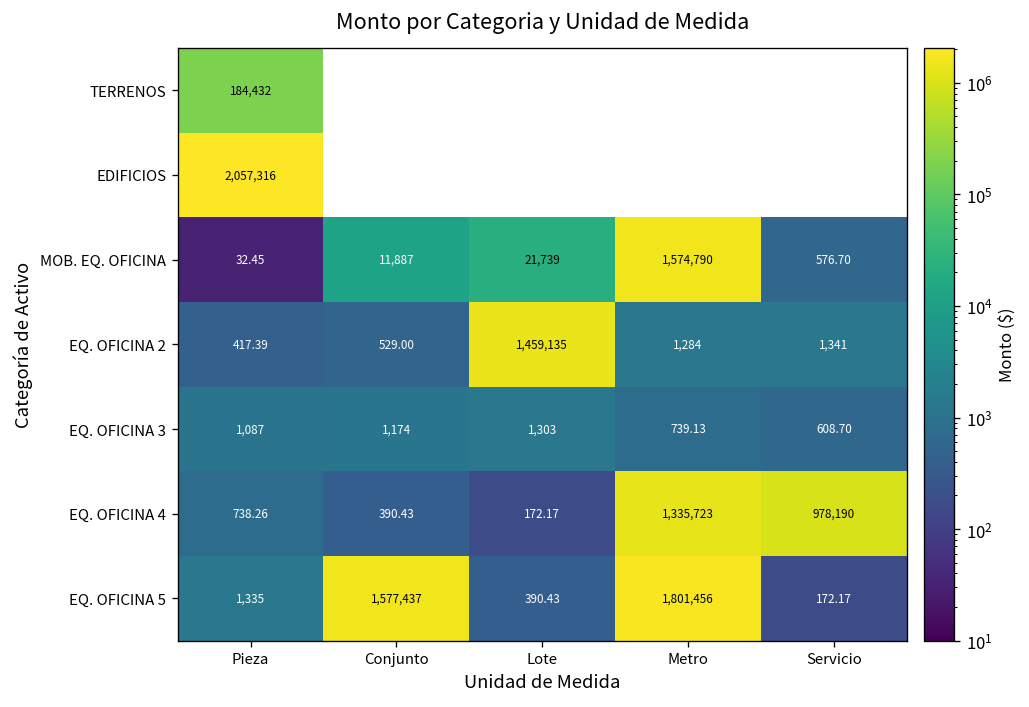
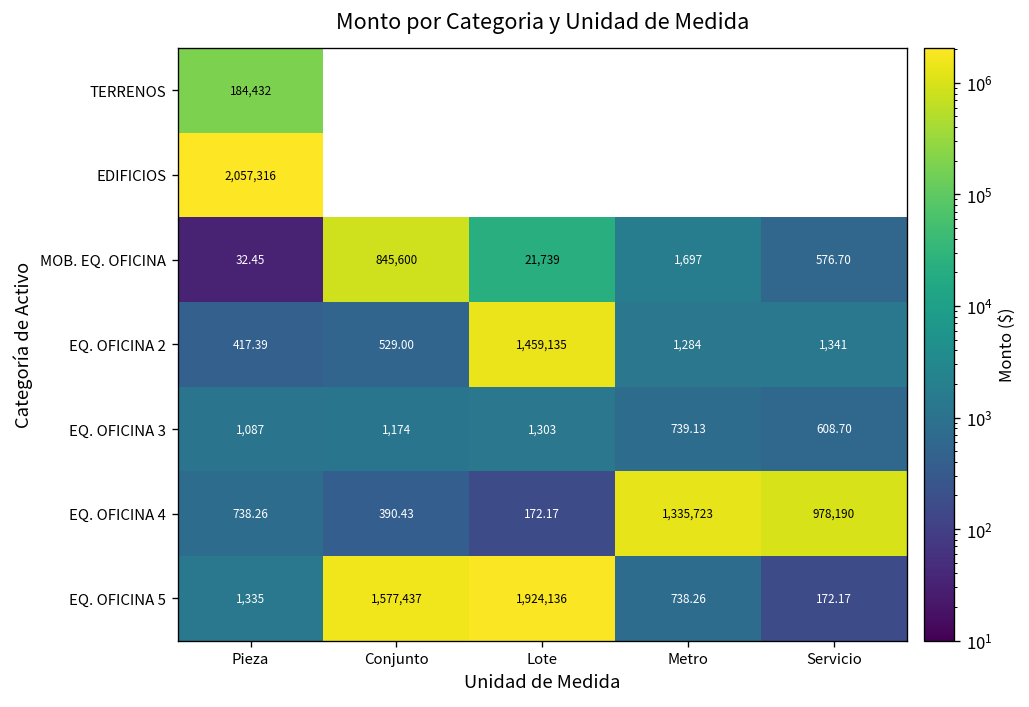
  {
    "TERRENOS": {
      "Pieza": "184,432"
    },
    "EDIFICIOS": {
      "Pieza": "2,057,316"
    },
    "MOB. EQ. OFICINA": {
      "Pieza": "32.45",
-     "Conjunto": "11,887",
+     "Conjunto": "845,600",
      "Lote": "21,739",
-     "Metro": "1,574,790",
+     "Metro": "1,697",
      "Servicio": "576.70"
    },
    "EQ. OFICINA 2": {
      "Pieza": "417.39",
      "Conjunto": "529.00",
      "Lote": "1,459,135",
      "Metro": "1,284",
      "Servicio": "1,341"
    },
    "EQ. OFICINA 3": {
      "Pieza": "1,087",
      "Conjunto": "1,174",
      "Lote": "1,303",
      "Metro": "739.13",
      "Servicio": "608.70"
    },
    "EQ. OFICINA 4": {
      "Pieza": "738.26",
      "Conjunto": "390.43",
      "Lote": "172.17",
      "Metro": "1,335,723",
      "Servicio": "978,190"
    },
    "EQ. OFICINA 5": {
      "Pieza": "1,335",
      "Conjunto": "1,577,437",
-     "Lote": "390.43",
-     "Metro": "1,801,456",
+     "Lote": "1,924,136",
+     "Metro": "738.26",
      "Servicio": "172.17"
    }
  }
